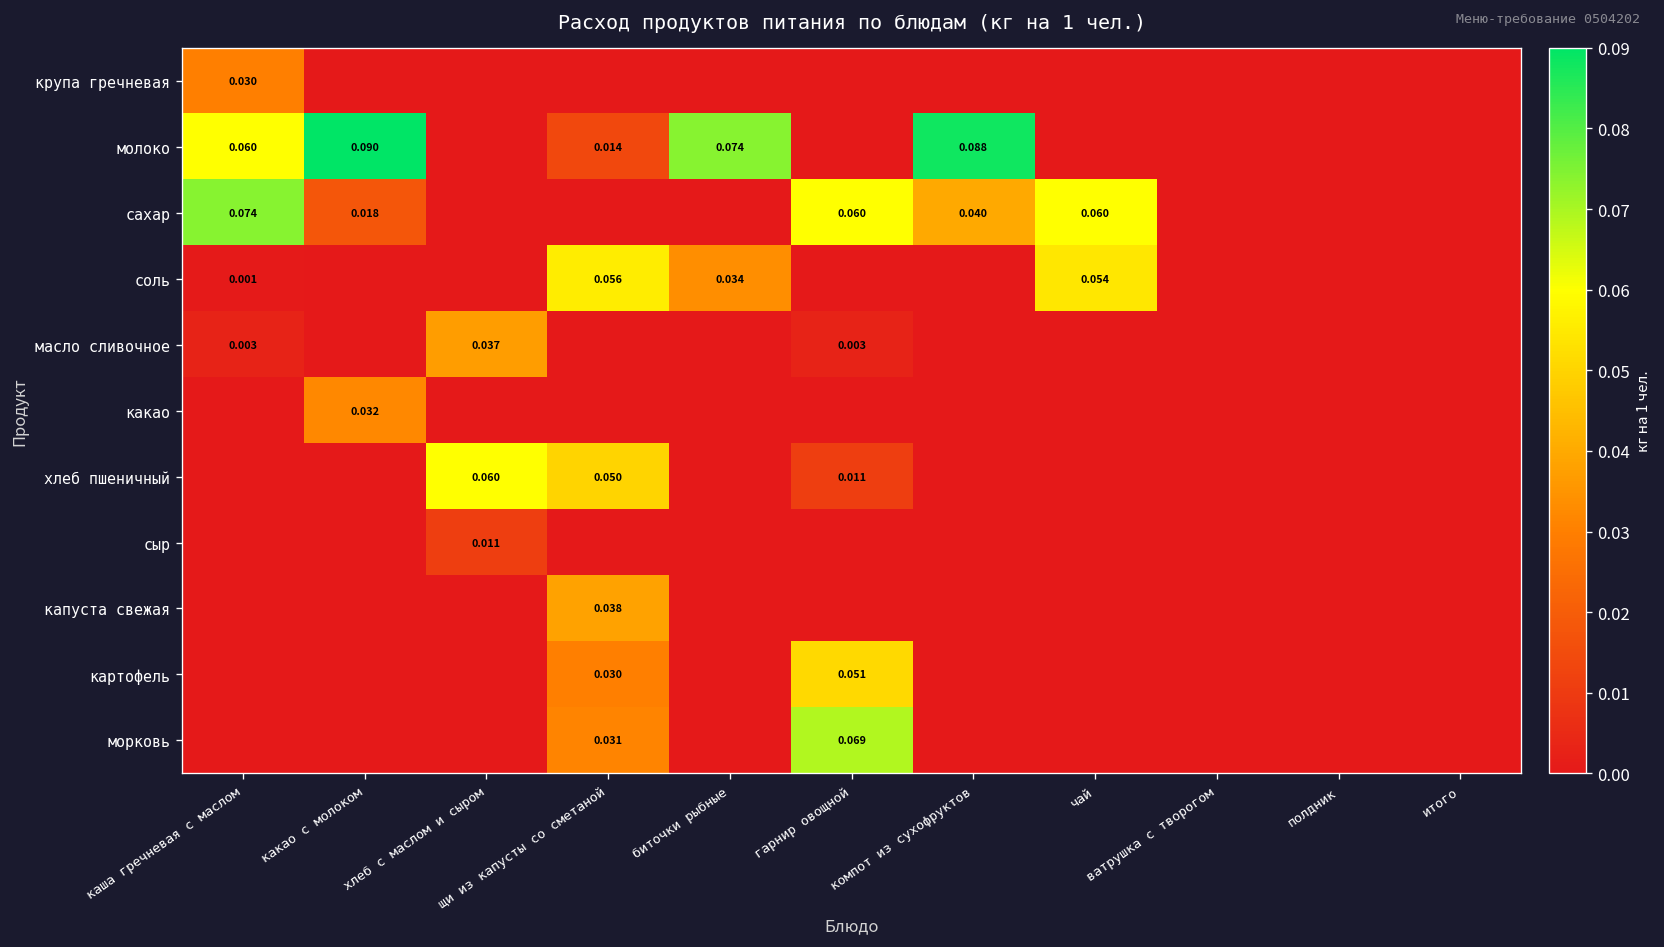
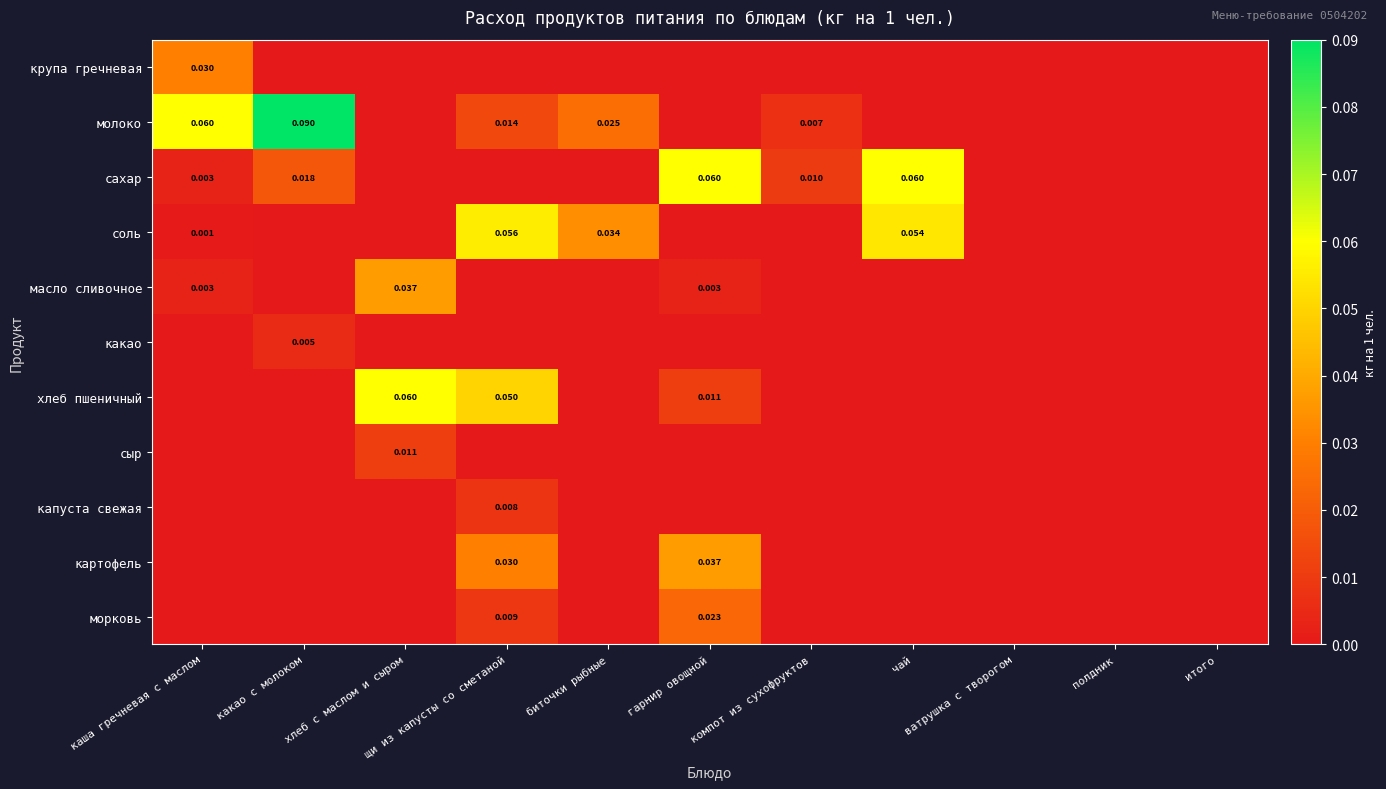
  {
    "крупа гречневая": {
      "каша гречневая с маслом": 0.030
    },
    "молоко": {
      "каша гречневая с маслом": 0.060,
      "какао с молоком": 0.090,
      "щи из капусты со сметаной": 0.014,
-     "биточки рыбные": 0.074,
-     "компот из сухофруктов": 0.088
+     "биточки рыбные": 0.025,
+     "компот из сухофруктов": 0.007
    },
    "сахар": {
-     "каша гречневая с маслом": 0.074,
+     "каша гречневая с маслом": 0.003,
      "какао с молоком": 0.018,
      "гарнир овощной": 0.060,
-     "компот из сухофруктов": 0.040,
+     "компот из сухофруктов": 0.010,
      "чай": 0.060
    },
    "соль": {
      "каша гречневая с маслом": 0.001,
      "щи из капусты со сметаной": 0.056,
      "биточки рыбные": 0.034,
      "чай": 0.054
    },
    "масло сливочное": {
      "каша гречневая с маслом": 0.003,
      "хлеб с маслом и сыром": 0.037,
      "гарнир овощной": 0.003
    },
    "какао": {
-     "какао с молоком": 0.032
+     "какао с молоком": 0.005
    },
    "хлеб пшеничный": {
      "хлеб с маслом и сыром": 0.060,
      "щи из капусты со сметаной": 0.050,
      "гарнир овощной": 0.011
    },
    "сыр": {
      "хлеб с маслом и сыром": 0.011
    },
    "капуста свежая": {
-     "щи из капусты со сметаной": 0.038
+     "щи из капусты со сметаной": 0.008
    },
    "картофель": {
      "щи из капусты со сметаной": 0.030,
-     "гарнир овощной": 0.051
+     "гарнир овощной": 0.037
    },
    "морковь": {
-     "щи из капусты со сметаной": 0.031,
-     "гарнир овощной": 0.069
+     "щи из капусты со сметаной": 0.009,
+     "гарнир овощной": 0.023
    }
  }
